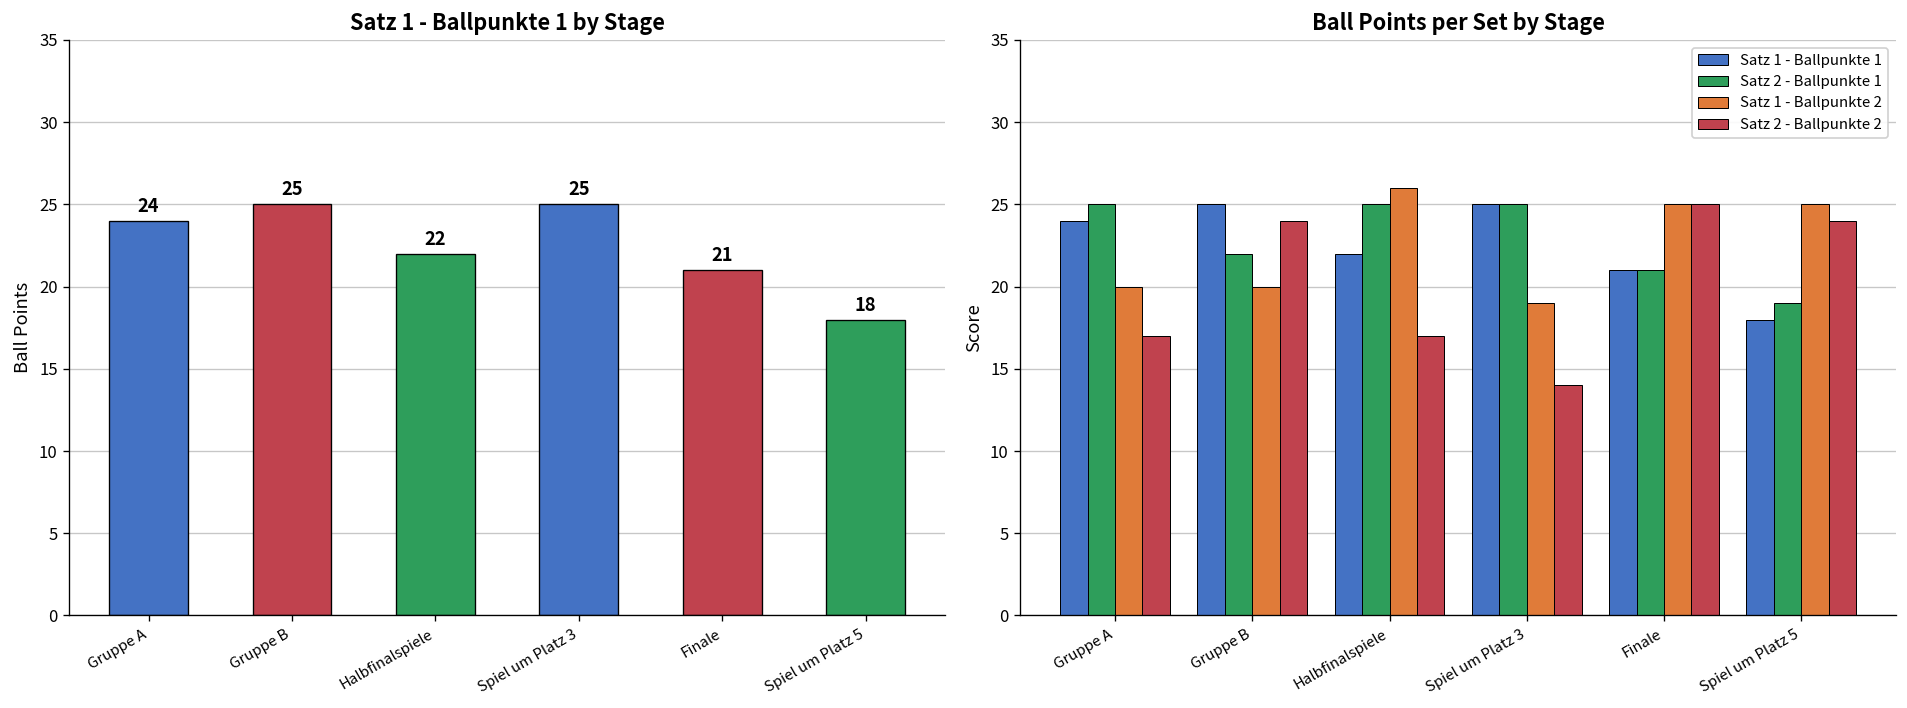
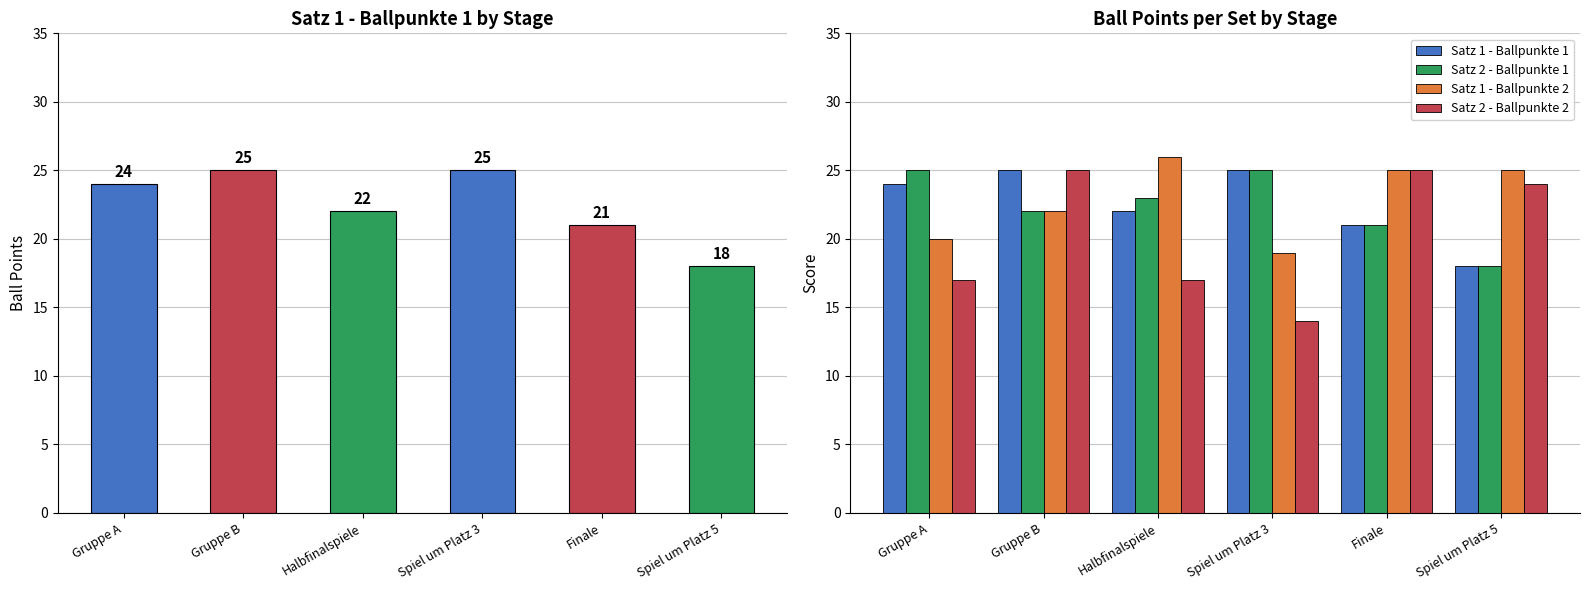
  {
    "Satz 1 - Ballpunkte 1 by Stage": {
      "Gruppe A": 24,
      "Gruppe B": 25,
      "Halbfinalspiele": 22,
      "Spiel um Platz 3": 25,
      "Finale": 21,
      "Spiel um Platz 5": 18
    },
    "Ball Points per Set by Stage": {
      "Satz 1 - Ballpunkte 1": {
        "Gruppe A": 24,
        "Gruppe B": 25,
        "Halbfinalspiele": 22,
        "Spiel um Platz 3": 25,
        "Finale": 21,
        "Spiel um Platz 5": 18
      },
      "Satz 2 - Ballpunkte 1": {
        "Gruppe A": 25,
        "Gruppe B": 22,
-       "Halbfinalspiele": 25,
+       "Halbfinalspiele": 23,
        "Spiel um Platz 3": 25,
        "Finale": 21,
-       "Spiel um Platz 5": 19
+       "Spiel um Platz 5": 18
      },
      "Satz 1 - Ballpunkte 2": {
        "Gruppe A": 20,
-       "Gruppe B": 20,
+       "Gruppe B": 22,
        "Halbfinalspiele": 26,
        "Spiel um Platz 3": 19,
        "Finale": 25,
        "Spiel um Platz 5": 25
      },
      "Satz 2 - Ballpunkte 2": {
        "Gruppe A": 17,
-       "Gruppe B": 24,
+       "Gruppe B": 25,
        "Halbfinalspiele": 17,
        "Spiel um Platz 3": 14,
        "Finale": 25,
        "Spiel um Platz 5": 24
      }
    }
  }
